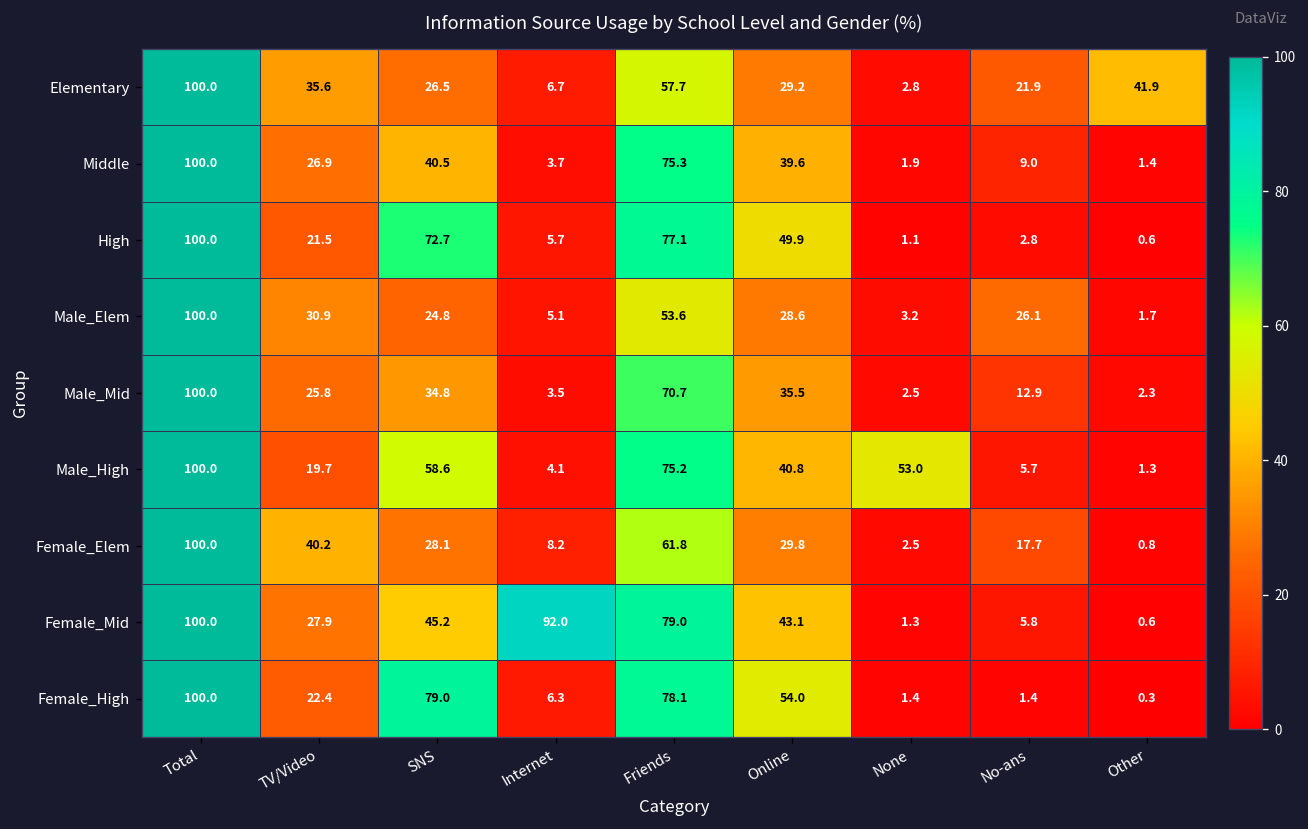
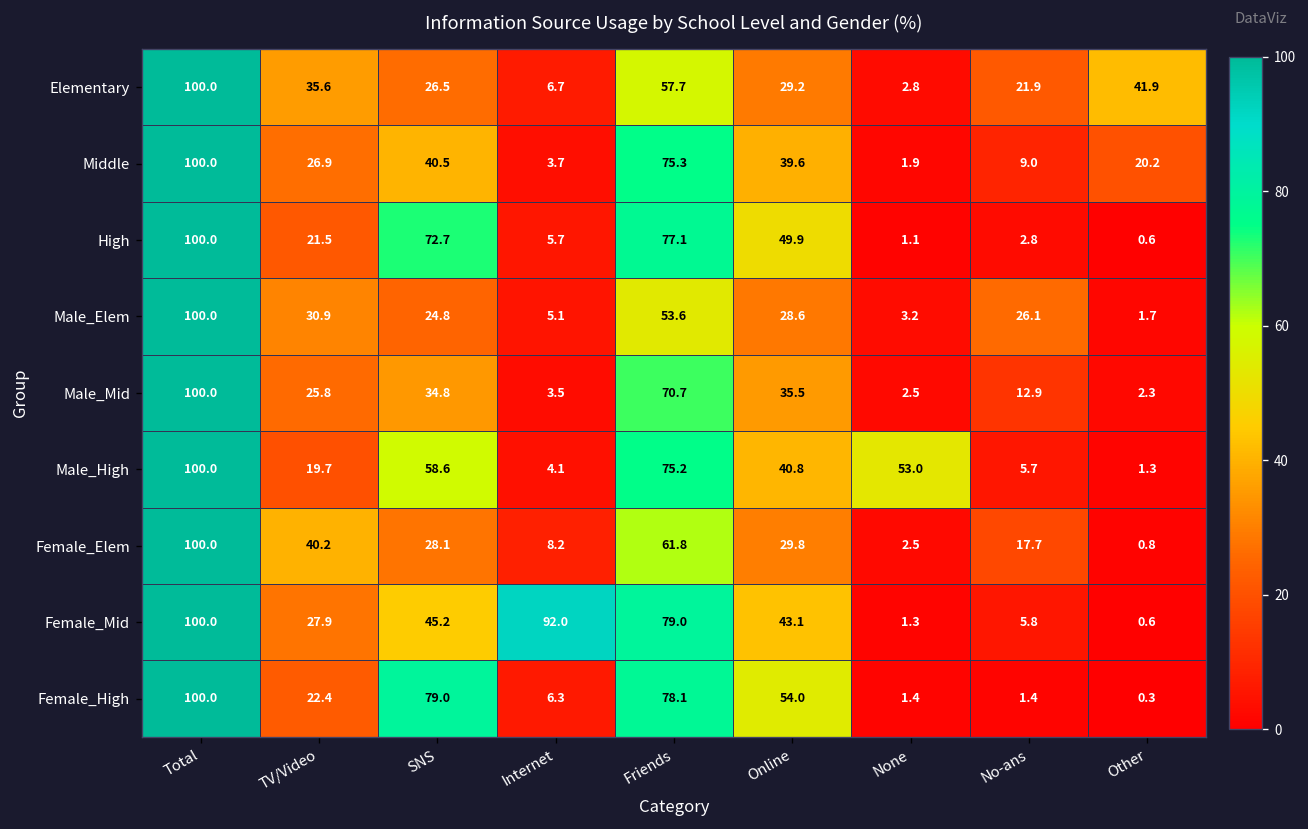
  {
    "Elementary": {
      "Total": 100.0,
      "TV/Video": 35.6,
      "SNS": 26.5,
      "Internet": 6.7,
      "Friends": 57.7,
      "Online": 29.2,
      "None": 2.8,
      "No-ans": 21.9,
      "Other": 41.9
    },
    "Middle": {
      "Total": 100.0,
      "TV/Video": 26.9,
      "SNS": 40.5,
      "Internet": 3.7,
      "Friends": 75.3,
      "Online": 39.6,
      "None": 1.9,
      "No-ans": 9.0,
-     "Other": 1.4
+     "Other": 20.2
    },
    "High": {
      "Total": 100.0,
      "TV/Video": 21.5,
      "SNS": 72.7,
      "Internet": 5.7,
      "Friends": 77.1,
      "Online": 49.9,
      "None": 1.1,
      "No-ans": 2.8,
      "Other": 0.6
    },
    "Male_Elem": {
      "Total": 100.0,
      "TV/Video": 30.9,
      "SNS": 24.8,
      "Internet": 5.1,
      "Friends": 53.6,
      "Online": 28.6,
      "None": 3.2,
      "No-ans": 26.1,
      "Other": 1.7
    },
    "Male_Mid": {
      "Total": 100.0,
      "TV/Video": 25.8,
      "SNS": 34.8,
      "Internet": 3.5,
      "Friends": 70.7,
      "Online": 35.5,
      "None": 2.5,
      "No-ans": 12.9,
      "Other": 2.3
    },
    "Male_High": {
      "Total": 100.0,
      "TV/Video": 19.7,
      "SNS": 58.6,
      "Internet": 4.1,
      "Friends": 75.2,
      "Online": 40.8,
      "None": 53.0,
      "No-ans": 5.7,
      "Other": 1.3
    },
    "Female_Elem": {
      "Total": 100.0,
      "TV/Video": 40.2,
      "SNS": 28.1,
      "Internet": 8.2,
      "Friends": 61.8,
      "Online": 29.8,
      "None": 2.5,
      "No-ans": 17.7,
      "Other": 0.8
    },
    "Female_Mid": {
      "Total": 100.0,
      "TV/Video": 27.9,
      "SNS": 45.2,
      "Internet": 92.0,
      "Friends": 79.0,
      "Online": 43.1,
      "None": 1.3,
      "No-ans": 5.8,
      "Other": 0.6
    },
    "Female_High": {
      "Total": 100.0,
      "TV/Video": 22.4,
      "SNS": 79.0,
      "Internet": 6.3,
      "Friends": 78.1,
      "Online": 54.0,
      "None": 1.4,
      "No-ans": 1.4,
      "Other": 0.3
    }
  }
